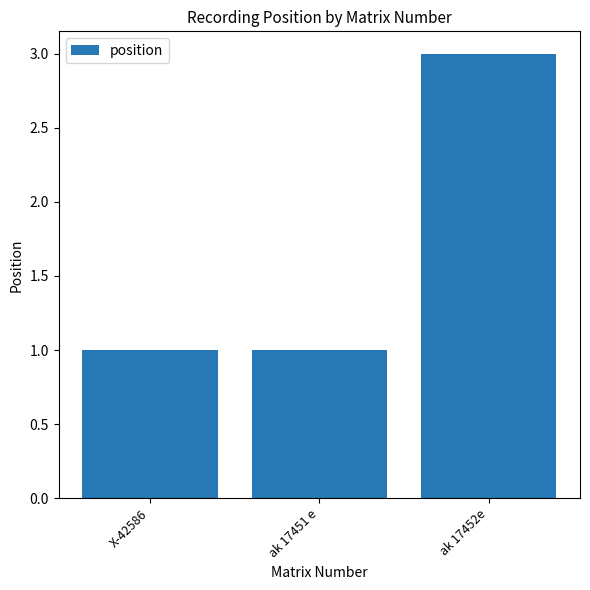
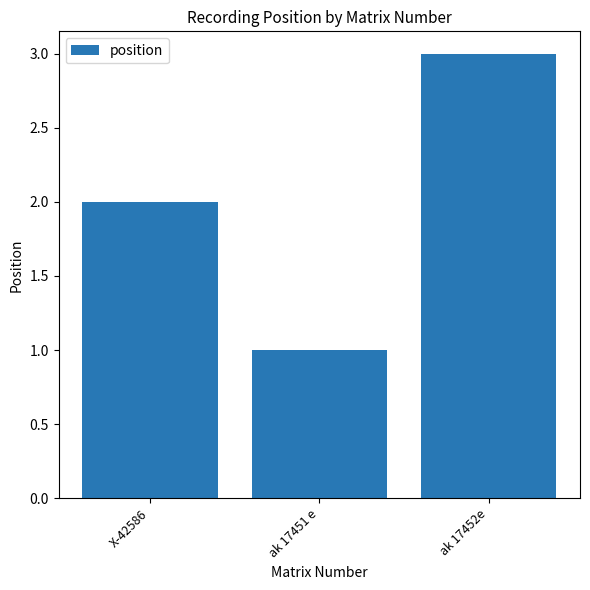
  {
-   "X-42586": 1,
+   "X-42586": 2,
    "ak 17451 e": 1,
    "ak 17452e": 3
  }
